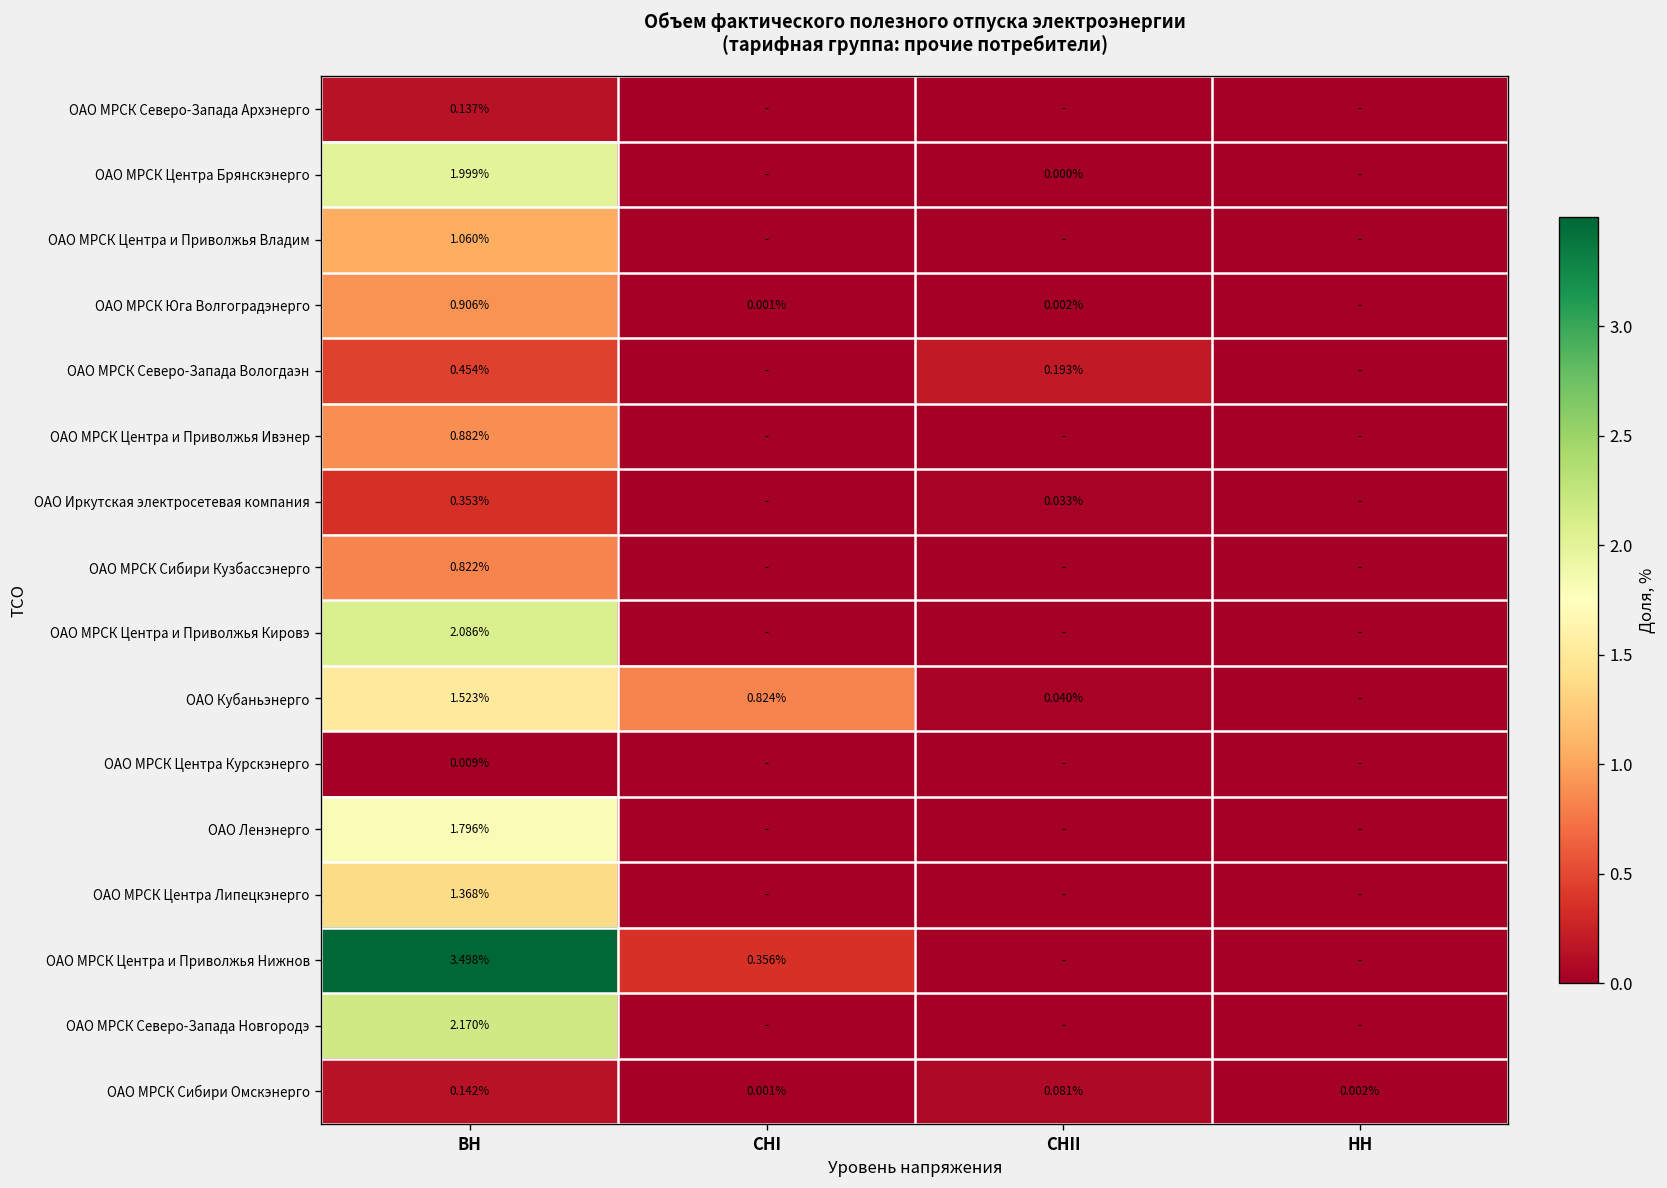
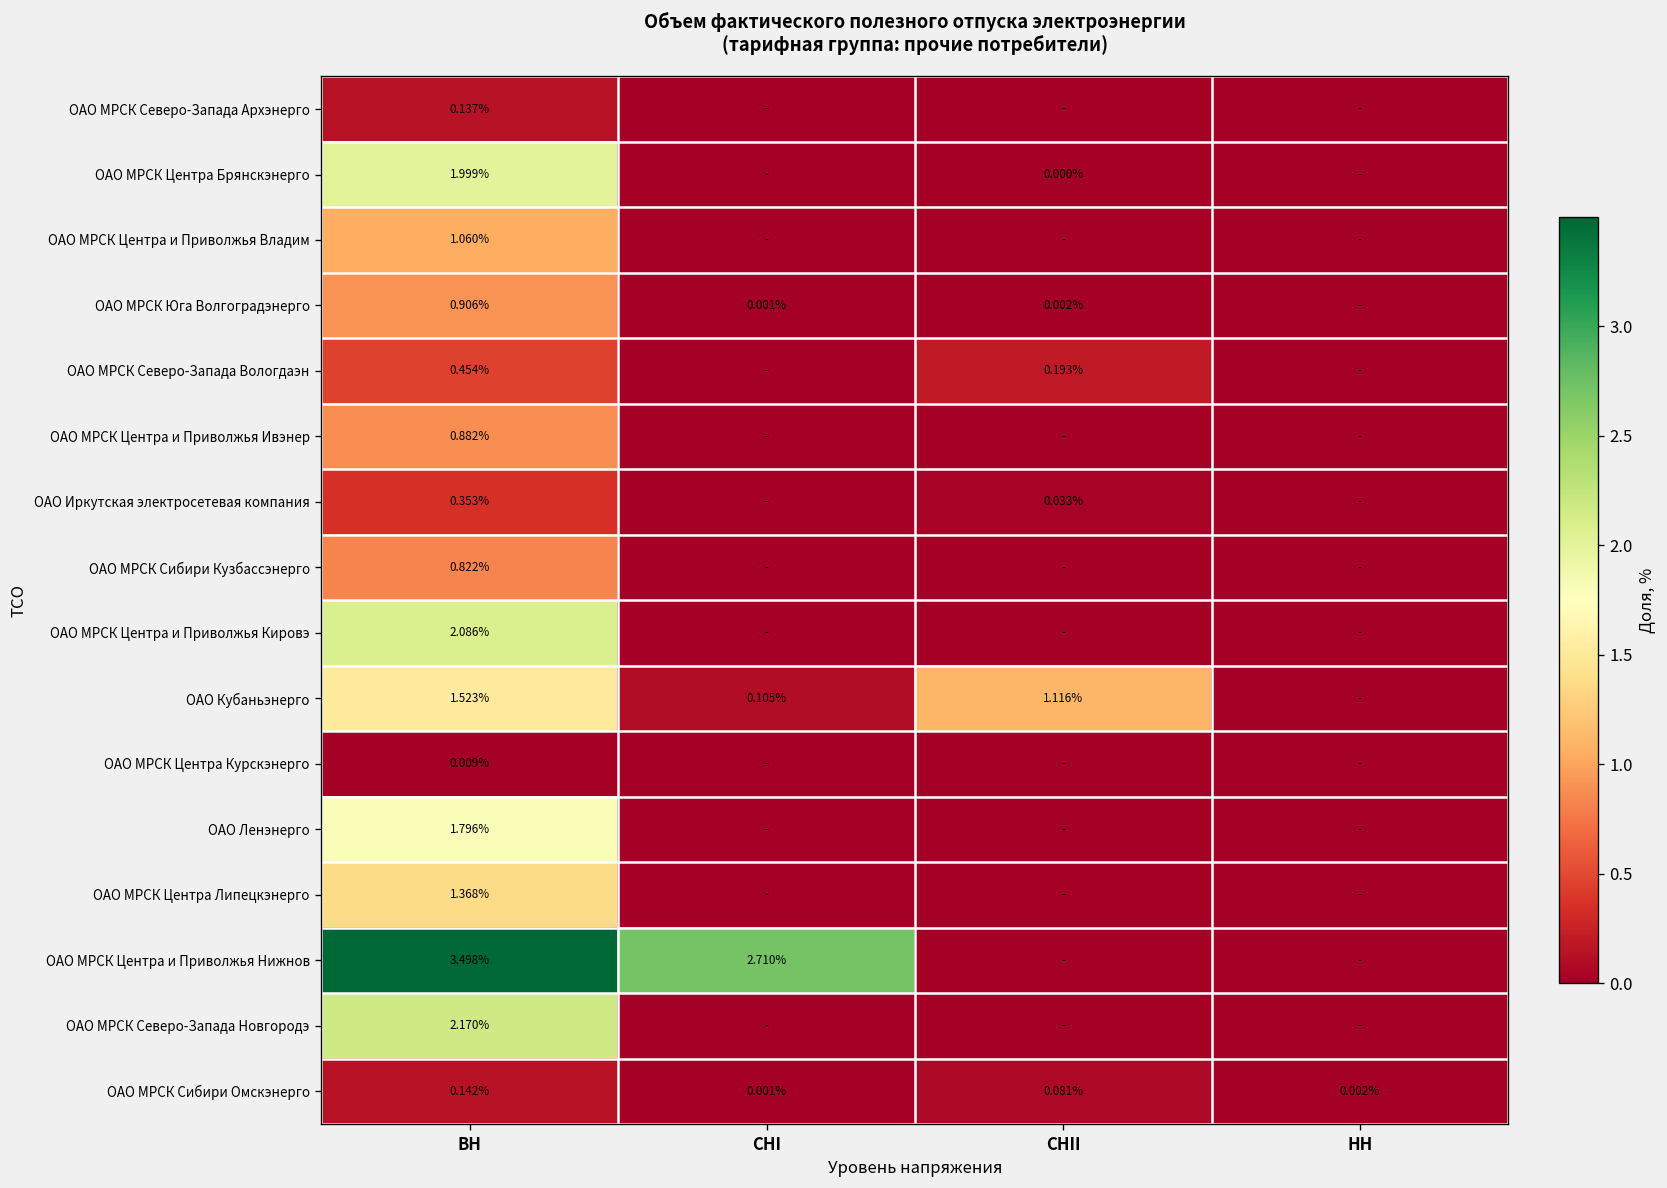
  {
    "ОАО МРСК Северо-Запада Архэнерго": {
      "ВН": "0.137%"
    },
    "ОАО МРСК Центра Брянскэнерго": {
      "ВН": "1.999%",
      "СНII": "0.000%"
    },
    "ОАО МРСК Центра и Приволжья Владим": {
      "ВН": "1.060%"
    },
    "ОАО МРСК Юга Волгоградэнерго": {
      "ВН": "0.906%",
      "СНI": "0.001%",
      "СНII": "0.002%"
    },
    "ОАО МРСК Северо-Запада Вологдаэн": {
      "ВН": "0.454%",
      "СНII": "0.193%"
    },
    "ОАО МРСК Центра и Приволжья Ивэнер": {
      "ВН": "0.882%"
    },
    "ОАО Иркутская электросетевая компания": {
      "ВН": "0.353%",
      "СНII": "0.033%"
    },
    "ОАО МРСК Сибири Кузбассэнерго": {
      "ВН": "0.822%"
    },
    "ОАО МРСК Центра и Приволжья Кировэ": {
      "ВН": "2.086%"
    },
    "ОАО Кубаньэнерго": {
      "ВН": "1.523%",
-     "СНI": "0.824%",
-     "СНII": "0.040%"
+     "СНI": "0.105%",
+     "СНII": "1.116%"
    },
    "ОАО МРСК Центра Курскэнерго": {
      "ВН": "0.009%"
    },
    "ОАО Ленэнерго": {
      "ВН": "1.796%"
    },
    "ОАО МРСК Центра Липецкэнерго": {
      "ВН": "1.368%"
    },
    "ОАО МРСК Центра и Приволжья Нижнов": {
      "ВН": "3.498%",
-     "СНI": "0.356%"
+     "СНI": "2.710%"
    },
    "ОАО МРСК Северо-Запада Новгородэ": {
      "ВН": "2.170%"
    },
    "ОАО МРСК Сибири Омскэнерго": {
      "ВН": "0.142%",
      "СНI": "0.001%",
      "СНII": "0.081%",
      "НН": "0.002%"
    }
  }
